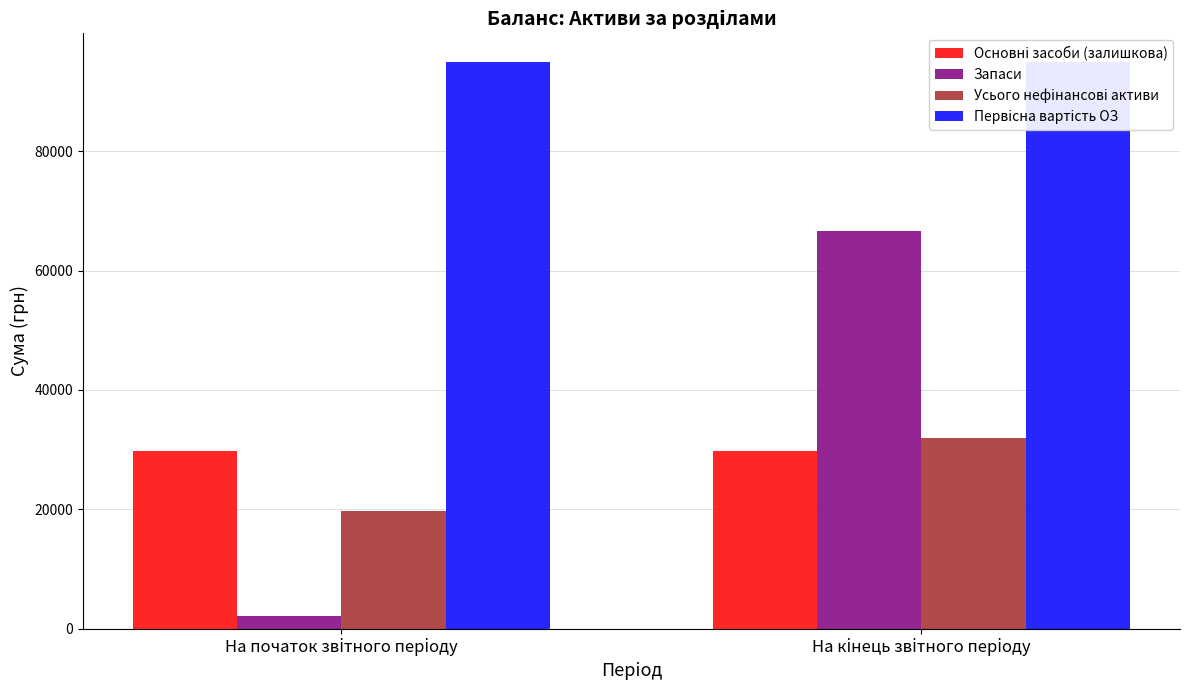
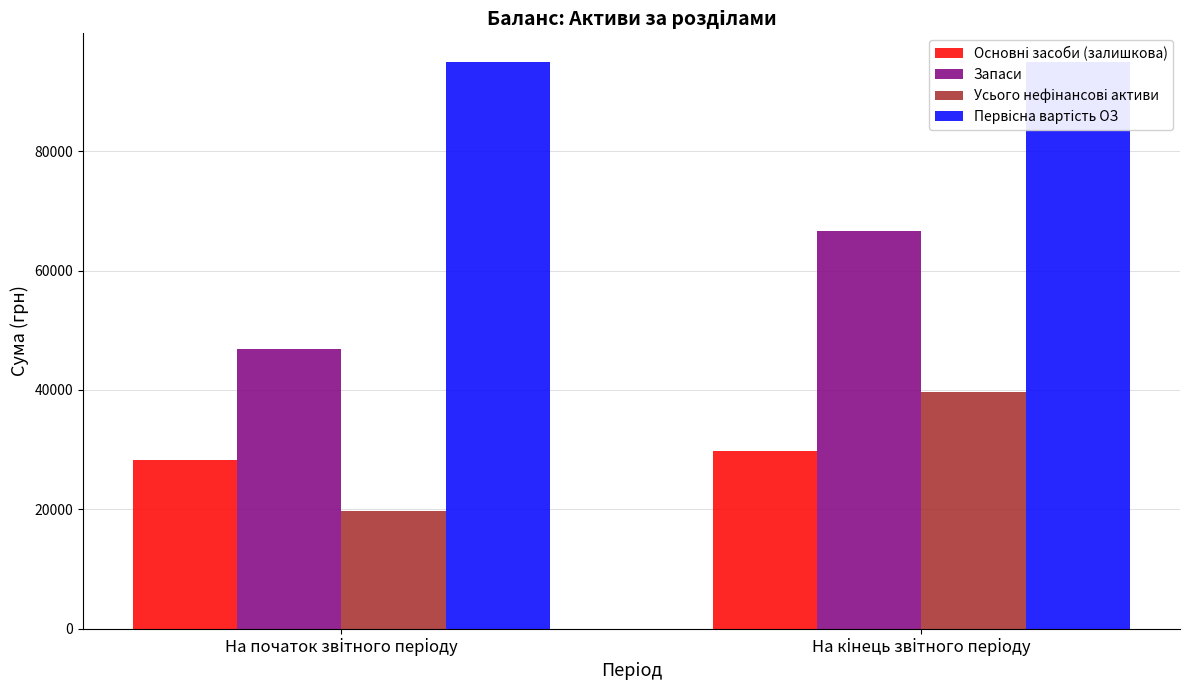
  {
    "Основні засоби (залишкова)": {
-     "На початок звітного періоду": 30000,
+     "На початок звітного періоду": 28000,
      "На кінець звітного періоду": 30000
    },
    "Запаси": {
-     "На початок звітного періоду": 2000,
+     "На початок звітного періоду": 47000,
      "На кінець звітного періоду": 67000
    },
    "Усього нефінансові активи": {
      "На початок звітного періоду": 20000,
-     "На кінець звітного періоду": 32000
+     "На кінець звітного періоду": 40000
    },
    "Первісна вартість ОЗ": {
      "На початок звітного періоду": 95000
    }
  }
